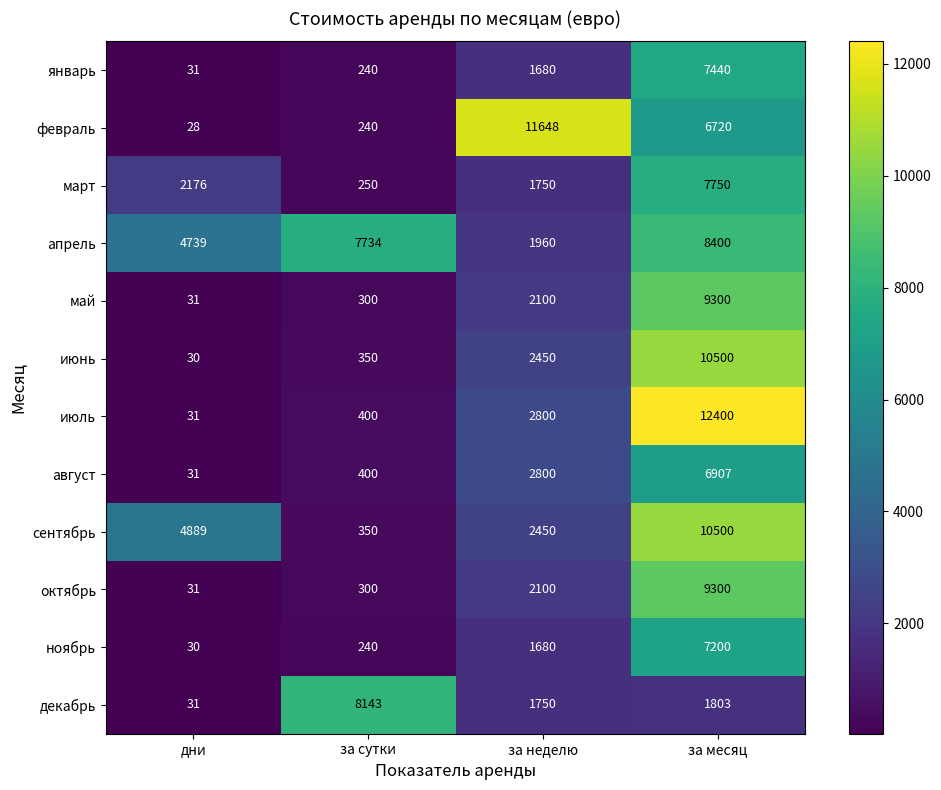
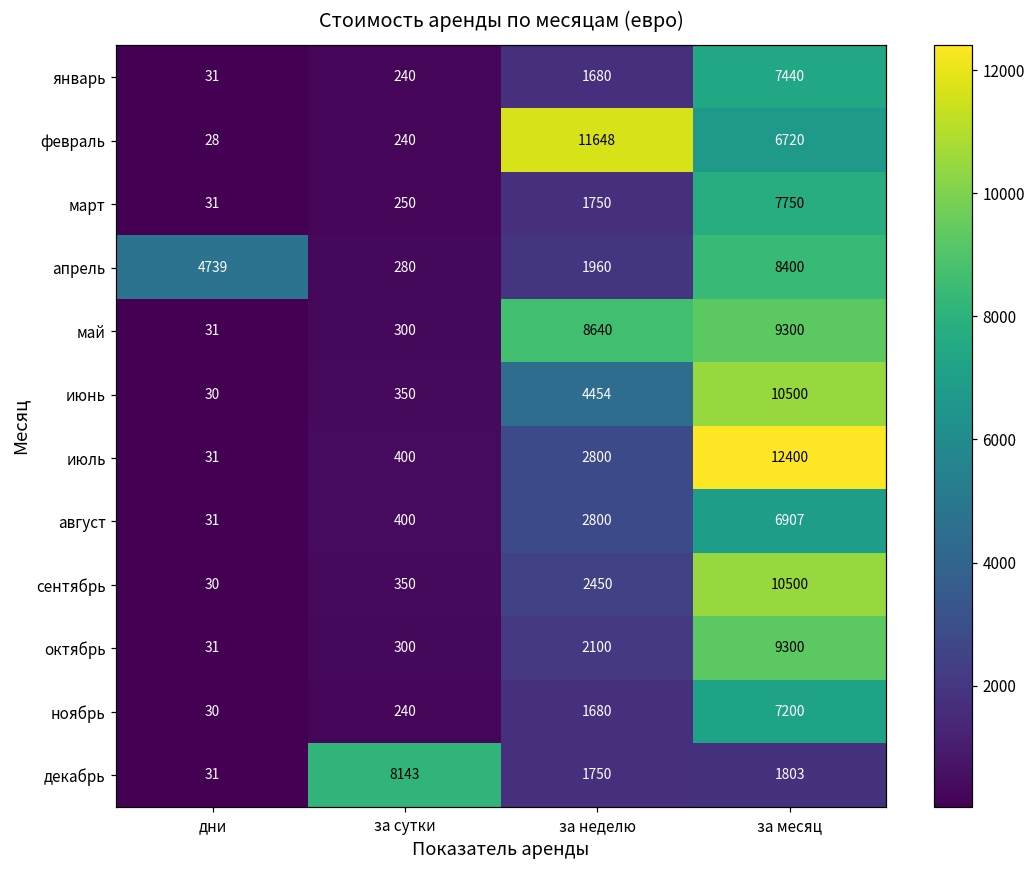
  {
    "январь": {
      "дни": 31,
      "за сутки": 240,
      "за неделю": 1680,
      "за месяц": 7440
    },
    "февраль": {
      "дни": 28,
      "за сутки": 240,
      "за неделю": 11648,
      "за месяц": 6720
    },
    "март": {
-     "дни": 2176,
+     "дни": 31,
      "за сутки": 250,
      "за неделю": 1750,
      "за месяц": 7750
    },
    "апрель": {
      "дни": 4739,
-     "за сутки": 7734,
+     "за сутки": 280,
      "за неделю": 1960,
      "за месяц": 8400
    },
    "май": {
      "дни": 31,
      "за сутки": 300,
-     "за неделю": 2100,
+     "за неделю": 8640,
      "за месяц": 9300
    },
    "июнь": {
      "дни": 30,
      "за сутки": 350,
-     "за неделю": 2450,
+     "за неделю": 4454,
      "за месяц": 10500
    },
    "июль": {
      "дни": 31,
      "за сутки": 400,
      "за неделю": 2800,
      "за месяц": 12400
    },
    "август": {
      "дни": 31,
      "за сутки": 400,
      "за неделю": 2800,
      "за месяц": 6907
    },
    "сентябрь": {
-     "дни": 4889,
+     "дни": 30,
      "за сутки": 350,
      "за неделю": 2450,
      "за месяц": 10500
    },
    "октябрь": {
      "дни": 31,
      "за сутки": 300,
      "за неделю": 2100,
      "за месяц": 9300
    },
    "ноябрь": {
      "дни": 30,
      "за сутки": 240,
      "за неделю": 1680,
      "за месяц": 7200
    },
    "декабрь": {
      "дни": 31,
      "за сутки": 8143,
      "за неделю": 1750,
      "за месяц": 1803
    }
  }
